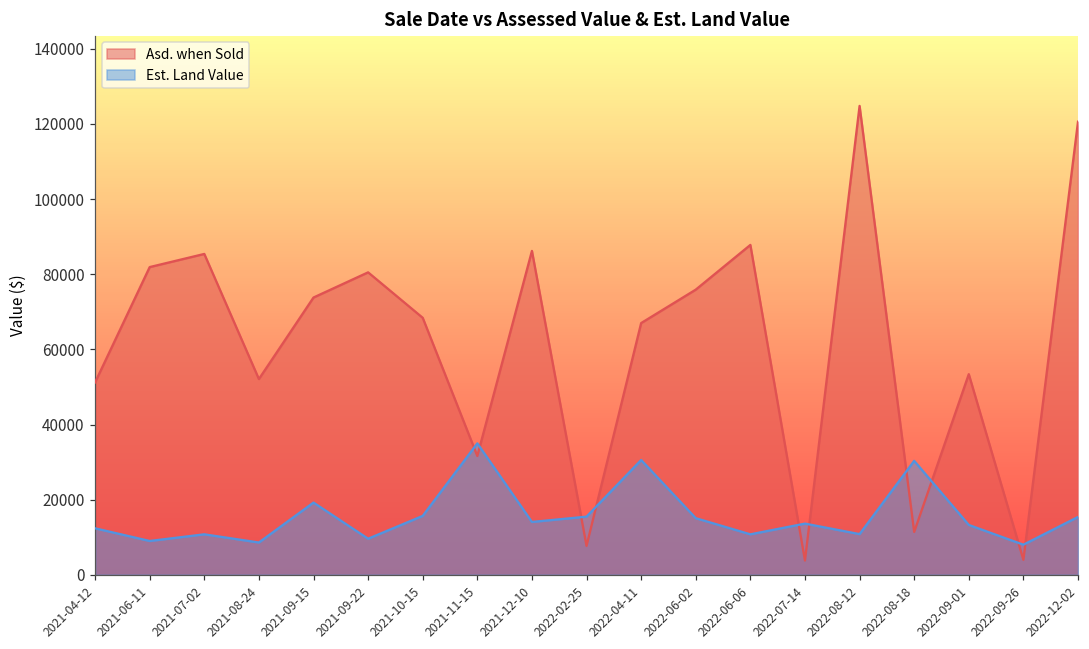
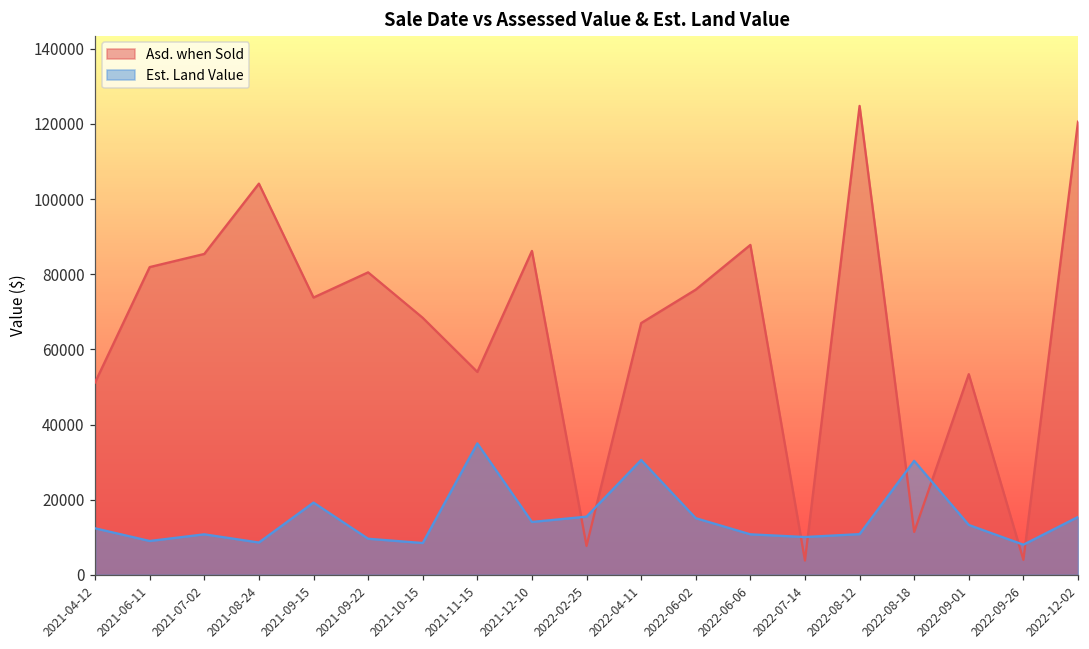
  {
    "Asd. when Sold": {
      "2021-04-12": 51000,
      "2021-06-11": 82000,
      "2021-07-02": 85000,
-     "2021-08-24": 52000,
+     "2021-08-24": 104000,
      "2021-09-15": 74000,
      "2021-09-22": 81000,
      "2021-10-15": 68000,
-     "2021-11-15": 32000,
+     "2021-11-15": 54000,
      "2021-12-10": 86000,
      "2022-02-25": 8000,
      "2022-04-11": 67000,
      "2022-06-02": 76000,
      "2022-06-06": 88000,
      "2022-07-14": 4000,
      "2022-08-12": 125000,
      "2022-08-18": 11000,
      "2022-09-01": 53000,
      "2022-09-26": 4000,
      "2022-12-02": 121000
    },
    "Est. Land Value": {
      "2021-04-12": 12000,
      "2021-06-11": 9000,
      "2021-07-02": 11000,
      "2021-08-24": 9000,
      "2021-09-15": 19000,
      "2021-09-22": 10000,
-     "2021-10-15": 16000,
+     "2021-10-15": 8000,
      "2021-11-15": 35000,
      "2021-12-10": 14000,
      "2022-02-25": 15000,
      "2022-04-11": 31000,
      "2022-06-02": 15000,
      "2022-06-06": 11000,
-     "2022-07-14": 14000,
+     "2022-07-14": 10000,
      "2022-08-12": 11000,
      "2022-08-18": 30000,
      "2022-09-01": 13000,
      "2022-09-26": 8000,
      "2022-12-02": 15000
    }
  }
